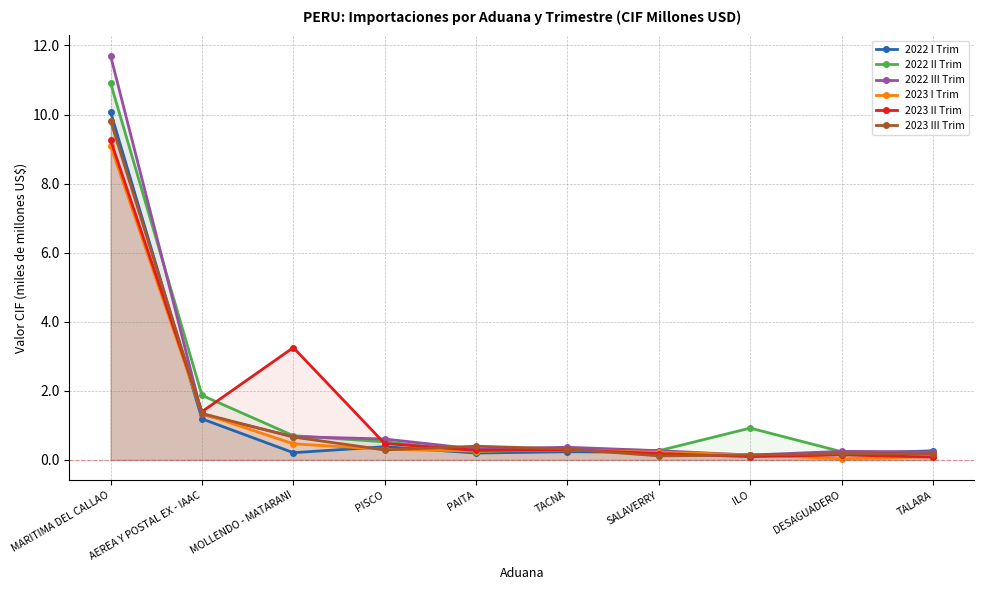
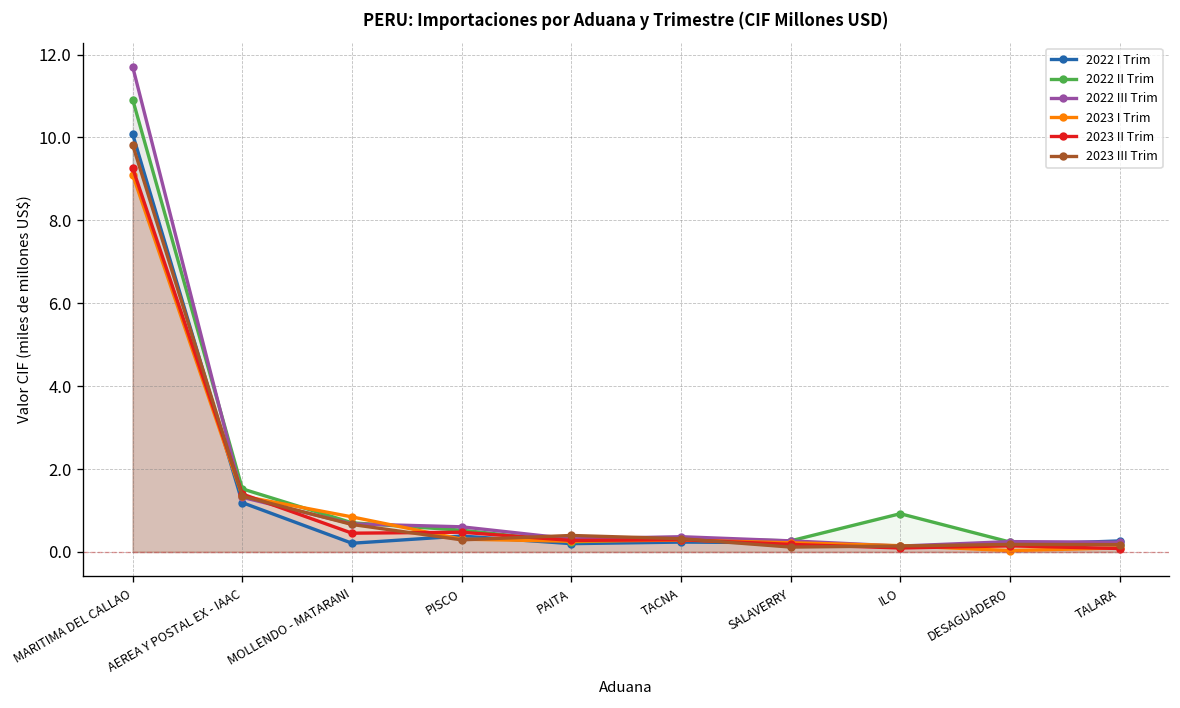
  {
    "2022 I Trim": {
      "MARITIMA DEL CALLAO": 10.1,
      "AEREA Y POSTAL EX - IAAC": 1.2,
      "MOLLENDO - MATARANI": 0.2,
      "PISCO": 0.4
    },
    "2022 II Trim": {
      "MARITIMA DEL CALLAO": 10.9,
-     "AEREA Y POSTAL EX - IAAC": 1.9,
+     "AEREA Y POSTAL EX - IAAC": 1.5,
      "ILO": 0.9
    },
    "2022 III Trim": {
      "MARITIMA DEL CALLAO": 11.7,
      "PISCO": 0.6
    },
    "2023 I Trim": {
      "MARITIMA DEL CALLAO": 9.1,
-     "MOLLENDO - MATARANI": 0.5,
+     "MOLLENDO - MATARANI": 0.8,
      "DESAGUADERO": 0.0
    },
    "2023 II Trim": {
      "MARITIMA DEL CALLAO": 9.3,
-     "MOLLENDO - MATARANI": 3.3
+     "MOLLENDO - MATARANI": 0.5
    },
    "2023 III Trim": {
      "MARITIMA DEL CALLAO": 9.8,
      "PAITA": 0.4
    }
  }
